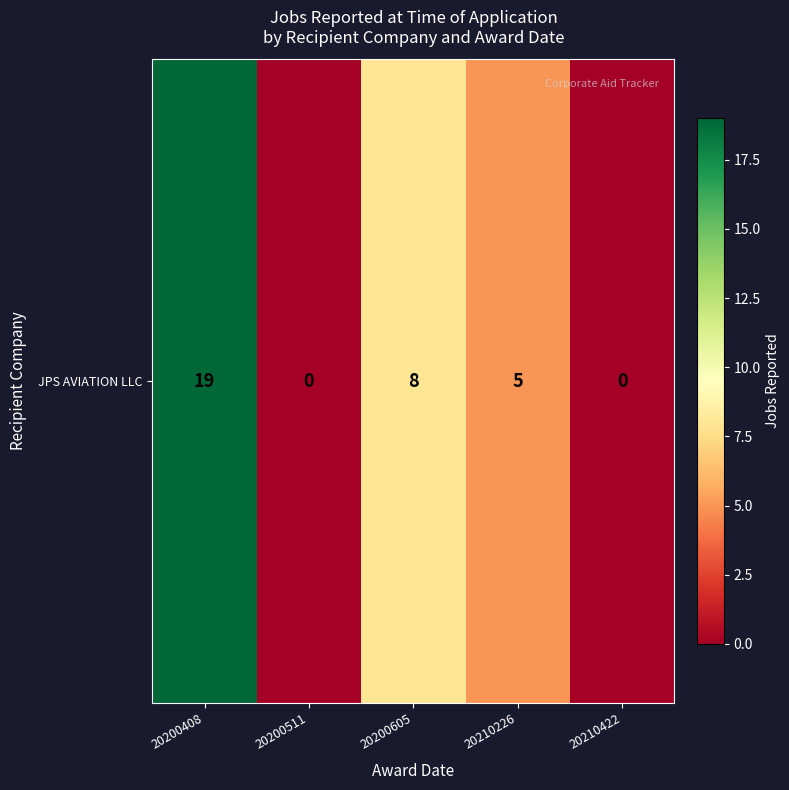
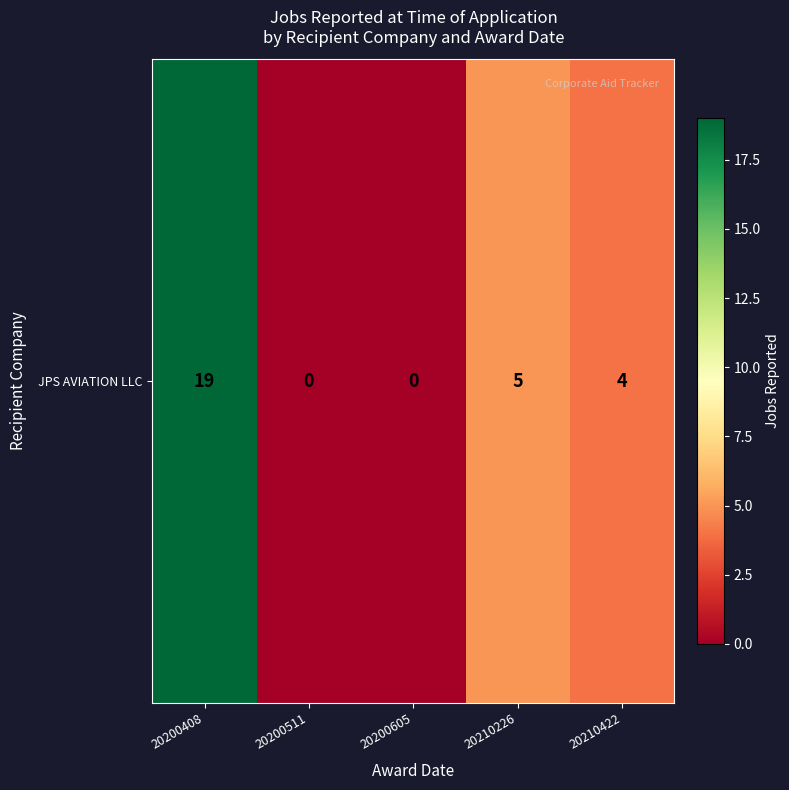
  {
    "JPS AVIATION LLC": {
      "20200408": 19,
      "20200511": 0,
-     "20200605": 8,
+     "20200605": 0,
      "20210226": 5,
-     "20210422": 0
+     "20210422": 4
    }
  }
